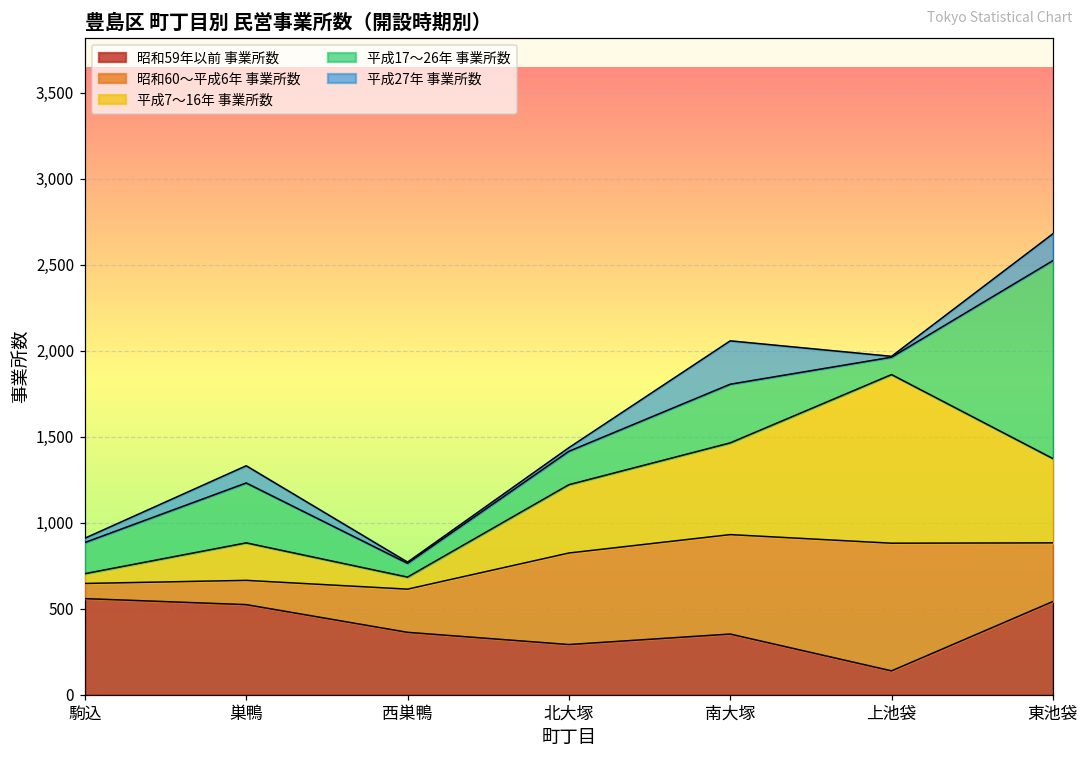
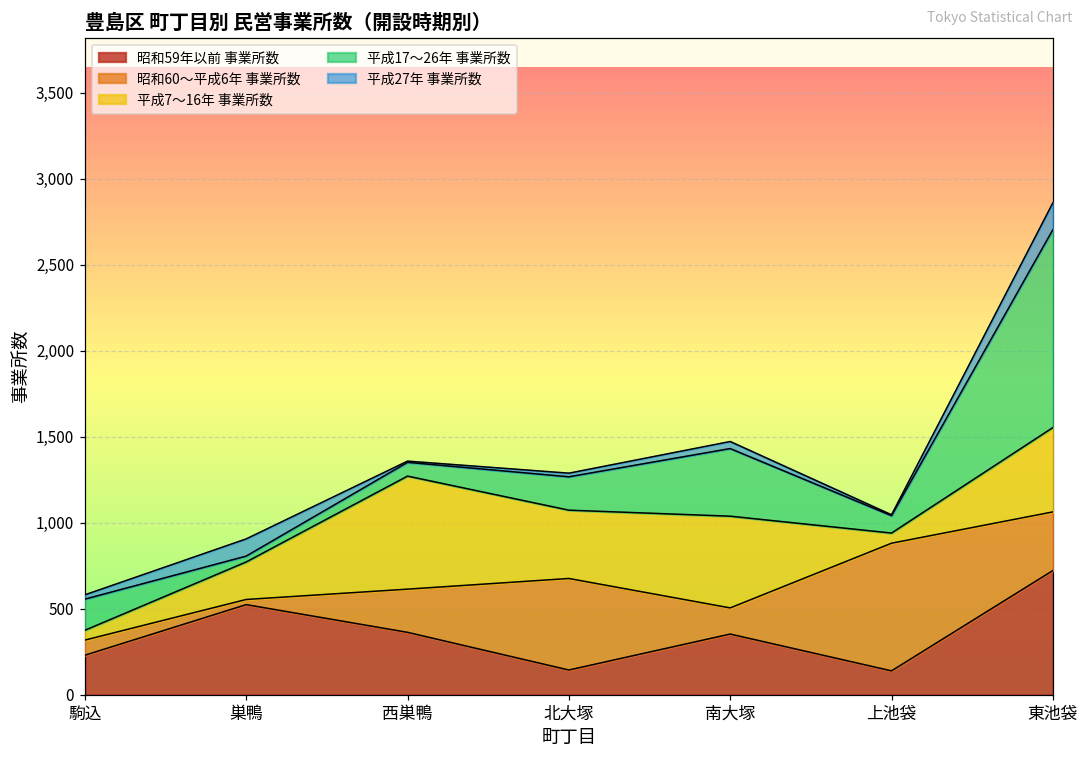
  {
    "昭和59年以前 事業所数": {
-     "駒込": "560",
+     "駒込": "230",
      "巣鴨": "520",
      "西巣鴨": "360",
-     "北大塚": "290",
+     "北大塚": "140",
      "南大塚": "350",
      "上池袋": "140",
-     "東池袋": "540"
+     "東池袋": "720"
    },
    "昭和60〜平成6年 事業所数": {
      "駒込": "90",
-     "巣鴨": "140",
+     "巣鴨": "30",
      "西巣鴨": "250",
      "北大塚": "530",
-     "南大塚": "580",
+     "南大塚": "150",
      "上池袋": "740",
      "東池袋": "340"
    },
    "平成7〜16年 事業所数": {
      "駒込": "60",
      "巣鴨": "220",
-     "西巣鴨": "70",
+     "西巣鴨": "660",
      "北大塚": "400",
      "南大塚": "530",
-     "上池袋": "980",
+     "上池袋": "60",
      "東池袋": "490"
    },
    "平成17〜26年 事業所数": {
      "駒込": "180",
-     "巣鴨": "350",
+     "巣鴨": "30",
      "北大塚": "190",
-     "南大塚": "340",
+     "南大塚": "390",
      "東池袋": "1,150"
    },
    "平成27年 事業所数": {
      "駒込": "30",
      "巣鴨": "100",
      "北大塚": "20",
-     "南大塚": "250",
+     "南大塚": "40",
      "東池袋": "160"
    }
  }
